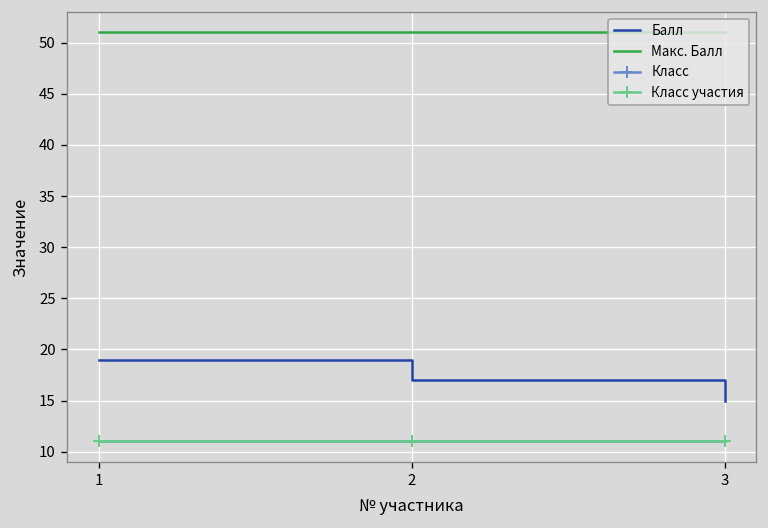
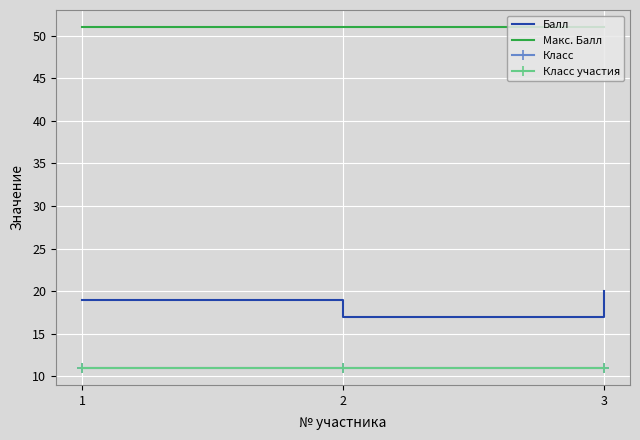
  {
    "Балл": {
      "1": 19,
      "2": 17,
-     "3": 15
+     "3": 20
    },
    "Макс. Балл": {
      "1": 51,
      "2": 51
    },
    "Класс участия": {
      "1": 11,
      "2": 11,
      "3": 11
    }
  }
